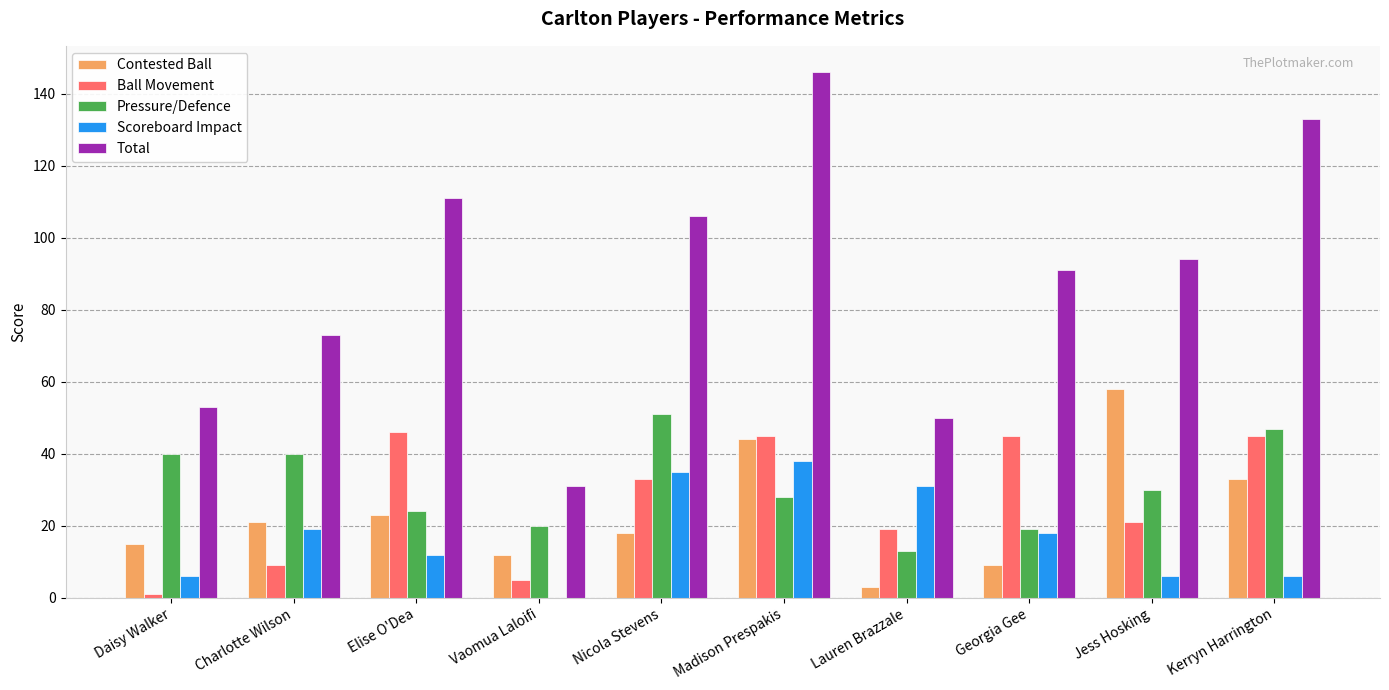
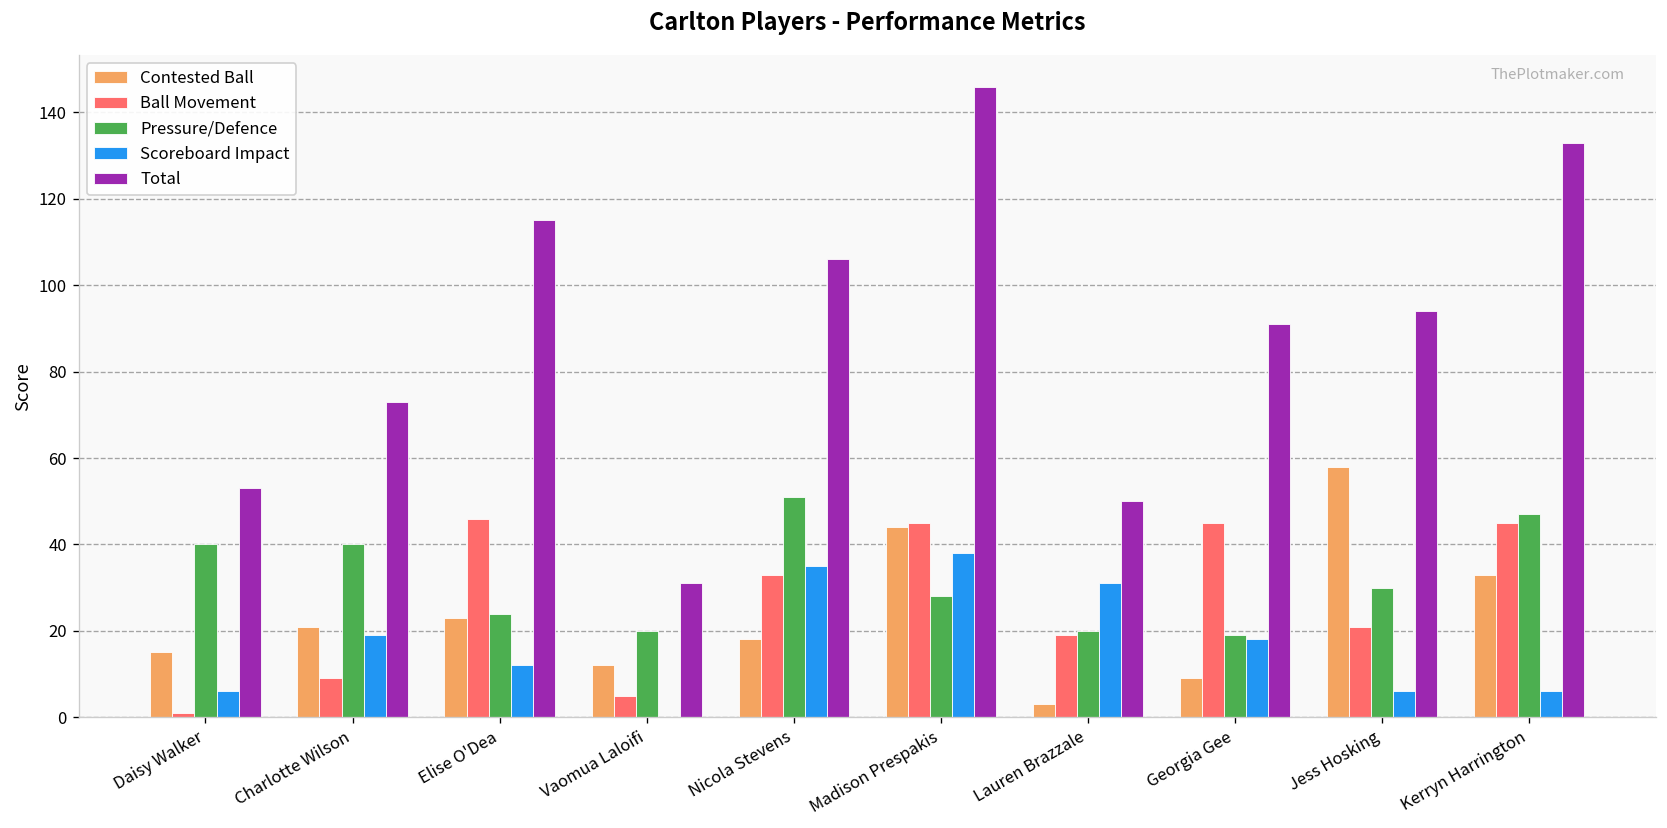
  {
    "Pressure/Defence": {
      "Daisy Walker": 40,
      "Charlotte Wilson": 40,
      "Elise O'Dea": 24,
      "Vaomua Laloifi": 20,
      "Nicola Stevens": 51,
      "Madison Prespakis": 28,
-     "Lauren Brazzale": 13,
+     "Lauren Brazzale": 20,
      "Georgia Gee": 19,
      "Jess Hosking": 30,
      "Kerryn Harrington": 47
    },
    "Scoreboard Impact": {
      "Daisy Walker": 6,
      "Charlotte Wilson": 19,
      "Elise O'Dea": 12,
      "Vaomua Laloifi": 0,
      "Nicola Stevens": 35,
      "Madison Prespakis": 38,
      "Lauren Brazzale": 31,
      "Georgia Gee": 18,
      "Jess Hosking": 6,
      "Kerryn Harrington": 6
    },
    "Total": {
      "Daisy Walker": 53,
      "Charlotte Wilson": 73,
-     "Elise O'Dea": 111,
+     "Elise O'Dea": 115,
      "Vaomua Laloifi": 31,
      "Nicola Stevens": 106,
      "Madison Prespakis": 146,
      "Lauren Brazzale": 50,
      "Georgia Gee": 91,
      "Jess Hosking": 94,
      "Kerryn Harrington": 133
    }
  }
